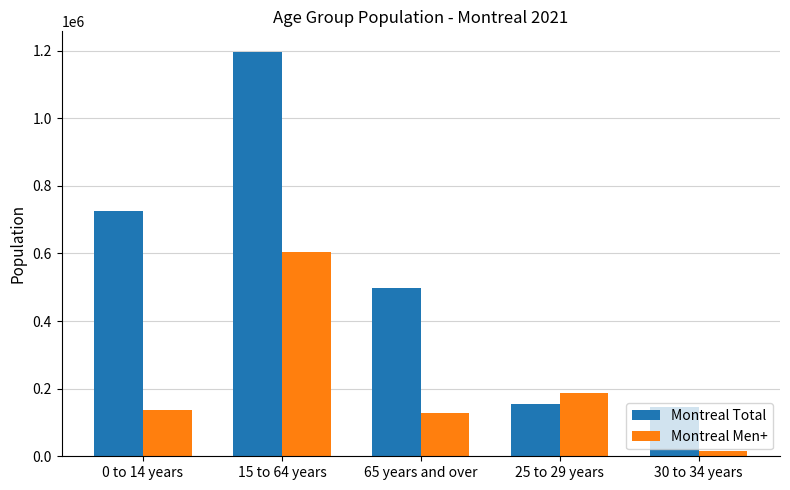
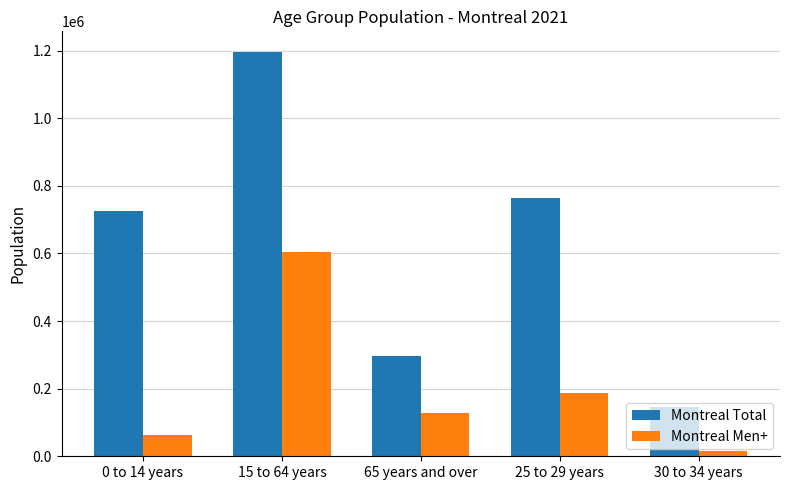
  {
    "Montreal Total": {
      "0 to 14 years": 730000,
      "15 to 64 years": 1200000,
-     "65 years and over": 500000,
-     "25 to 29 years": 150000
+     "65 years and over": 300000,
+     "25 to 29 years": 760000
    },
    "Montreal Men+": {
-     "0 to 14 years": 140000,
+     "0 to 14 years": 60000,
      "15 to 64 years": 600000,
      "65 years and over": 130000,
      "25 to 29 years": 190000,
      "30 to 34 years": 20000
    }
  }
